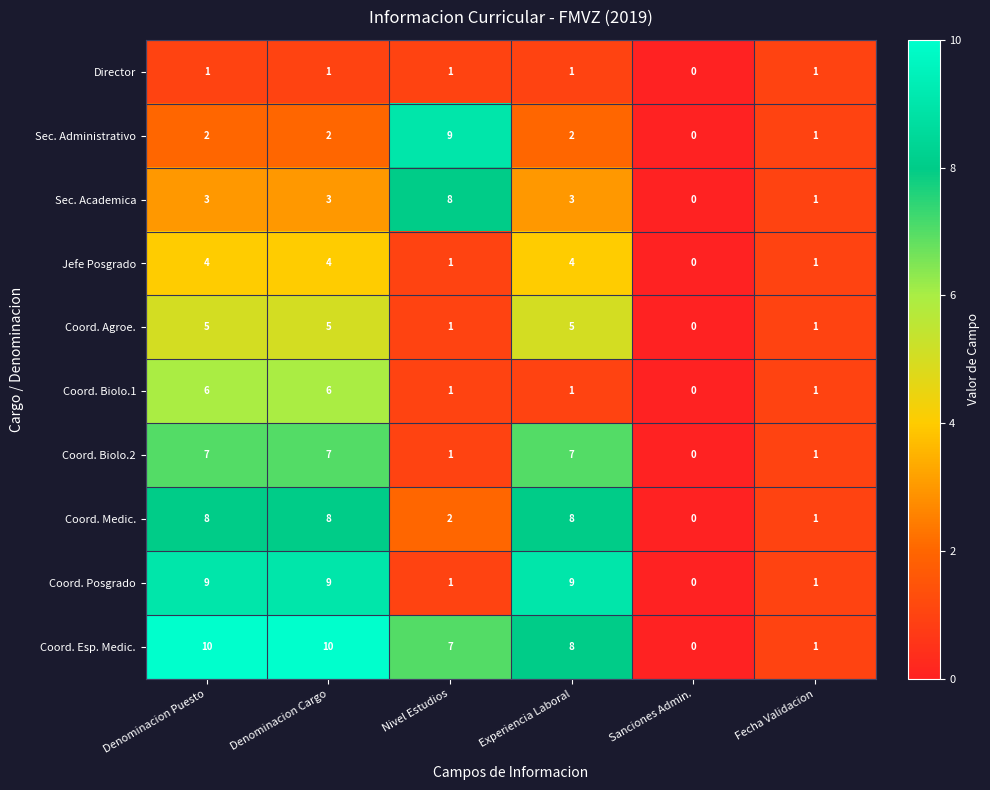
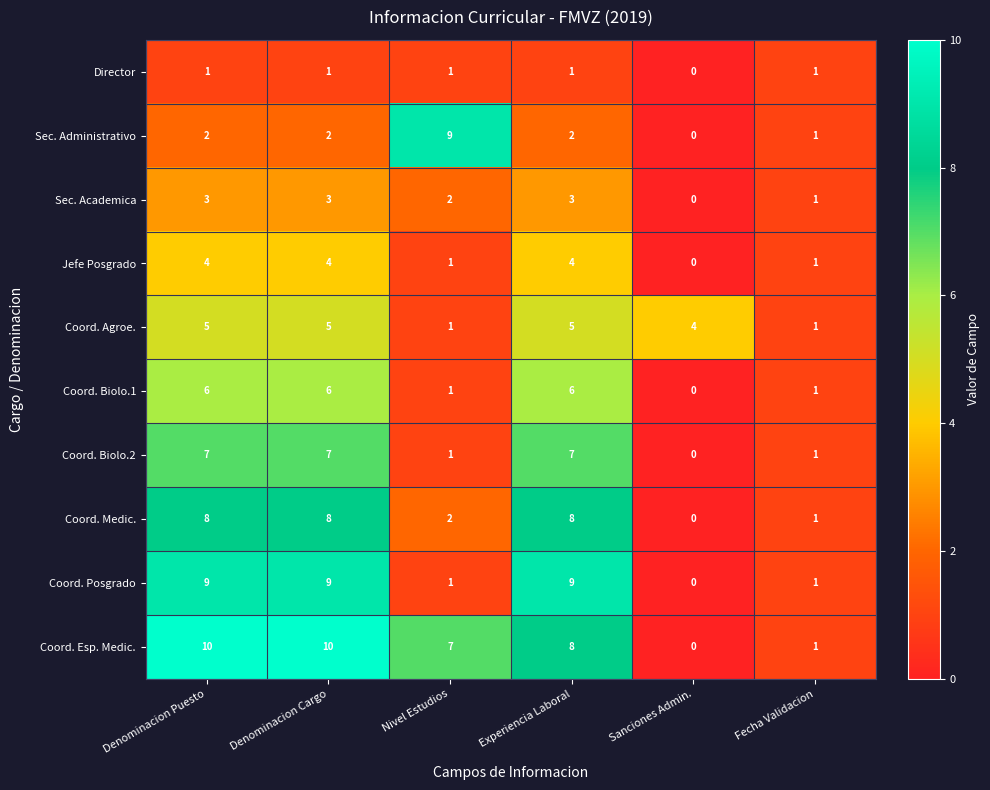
  {
    "Director": {
      "Denominacion Puesto": 1,
      "Denominacion Cargo": 1,
      "Nivel Estudios": 1,
      "Experiencia Laboral": 1,
      "Sanciones Admin.": 0,
      "Fecha Validacion": 1
    },
    "Sec. Administrativo": {
      "Denominacion Puesto": 2,
      "Denominacion Cargo": 2,
      "Nivel Estudios": 9,
      "Experiencia Laboral": 2,
      "Sanciones Admin.": 0,
      "Fecha Validacion": 1
    },
    "Sec. Academica": {
      "Denominacion Puesto": 3,
      "Denominacion Cargo": 3,
-     "Nivel Estudios": 8,
+     "Nivel Estudios": 2,
      "Experiencia Laboral": 3,
      "Sanciones Admin.": 0,
      "Fecha Validacion": 1
    },
    "Jefe Posgrado": {
      "Denominacion Puesto": 4,
      "Denominacion Cargo": 4,
      "Nivel Estudios": 1,
      "Experiencia Laboral": 4,
      "Sanciones Admin.": 0,
      "Fecha Validacion": 1
    },
    "Coord. Agroe.": {
      "Denominacion Puesto": 5,
      "Denominacion Cargo": 5,
      "Nivel Estudios": 1,
      "Experiencia Laboral": 5,
-     "Sanciones Admin.": 0,
+     "Sanciones Admin.": 4,
      "Fecha Validacion": 1
    },
    "Coord. Biolo.1": {
      "Denominacion Puesto": 6,
      "Denominacion Cargo": 6,
      "Nivel Estudios": 1,
-     "Experiencia Laboral": 1,
+     "Experiencia Laboral": 6,
      "Sanciones Admin.": 0,
      "Fecha Validacion": 1
    },
    "Coord. Biolo.2": {
      "Denominacion Puesto": 7,
      "Denominacion Cargo": 7,
      "Nivel Estudios": 1,
      "Experiencia Laboral": 7,
      "Sanciones Admin.": 0,
      "Fecha Validacion": 1
    },
    "Coord. Medic.": {
      "Denominacion Puesto": 8,
      "Denominacion Cargo": 8,
      "Nivel Estudios": 2,
      "Experiencia Laboral": 8,
      "Sanciones Admin.": 0,
      "Fecha Validacion": 1
    },
    "Coord. Posgrado": {
      "Denominacion Puesto": 9,
      "Denominacion Cargo": 9,
      "Nivel Estudios": 1,
      "Experiencia Laboral": 9,
      "Sanciones Admin.": 0,
      "Fecha Validacion": 1
    },
    "Coord. Esp. Medic.": {
      "Denominacion Puesto": 10,
      "Denominacion Cargo": 10,
      "Nivel Estudios": 7,
      "Experiencia Laboral": 8,
      "Sanciones Admin.": 0,
      "Fecha Validacion": 1
    }
  }
